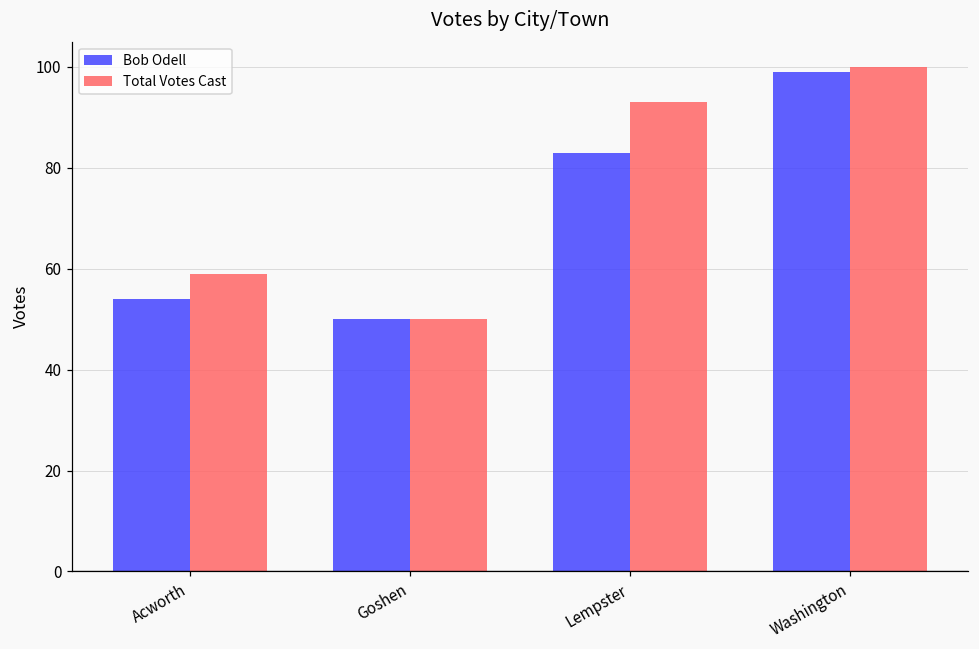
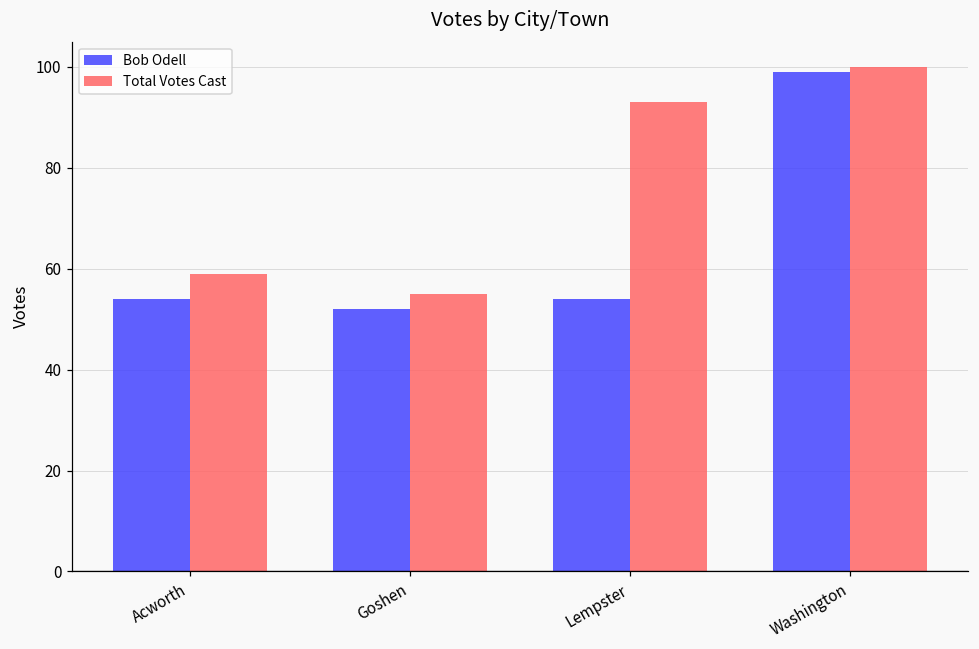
  {
    "Bob Odell": {
      "Acworth": 54,
-     "Goshen": 50,
-     "Lempster": 83,
+     "Goshen": 52,
+     "Lempster": 54,
      "Washington": 99
    },
    "Total Votes Cast": {
      "Acworth": 59,
-     "Goshen": 50,
+     "Goshen": 55,
      "Lempster": 93,
      "Washington": 100
    }
  }
